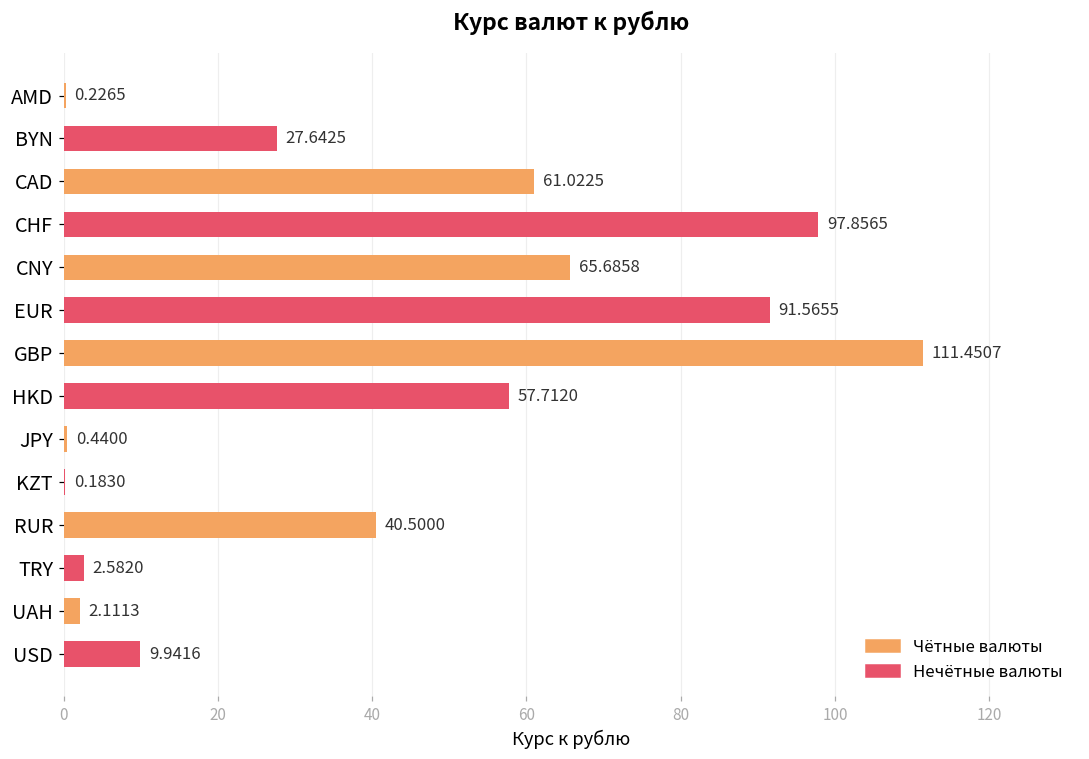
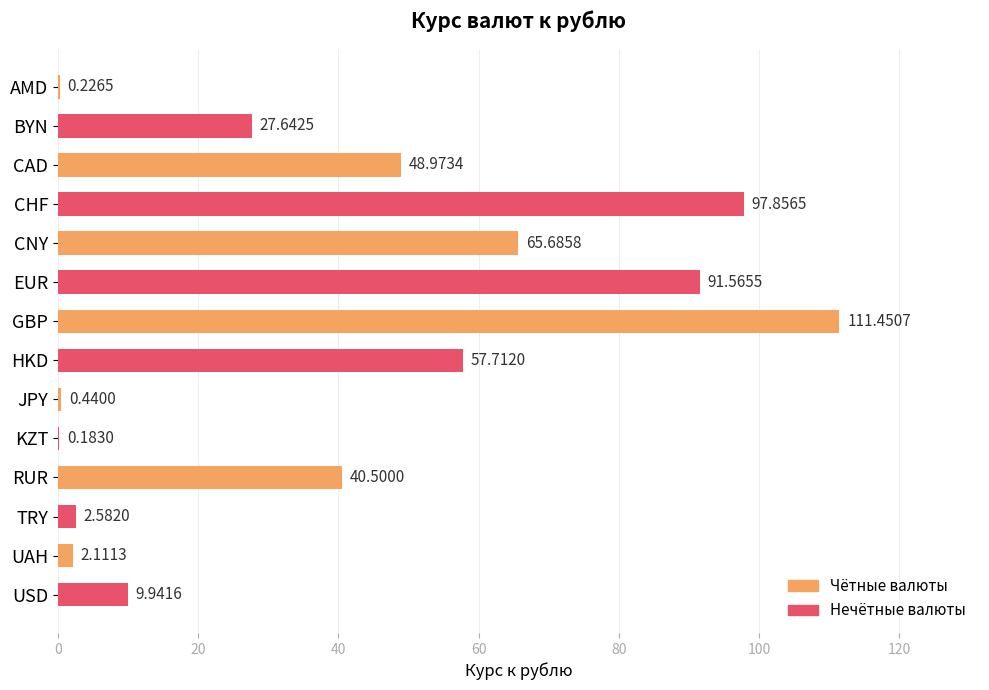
  {
    "AMD": 0.2265,
    "BYN": 27.6425,
-   "CAD": 61.0225,
+   "CAD": 48.9734,
    "CHF": 97.8565,
    "CNY": 65.6858,
    "EUR": 91.5655,
    "GBP": 111.4507,
    "HKD": 57.7120,
    "JPY": 0.4400,
    "KZT": 0.1830,
    "RUR": 40.5000,
    "TRY": 2.5820,
    "UAH": 2.1113,
    "USD": 9.9416
  }
